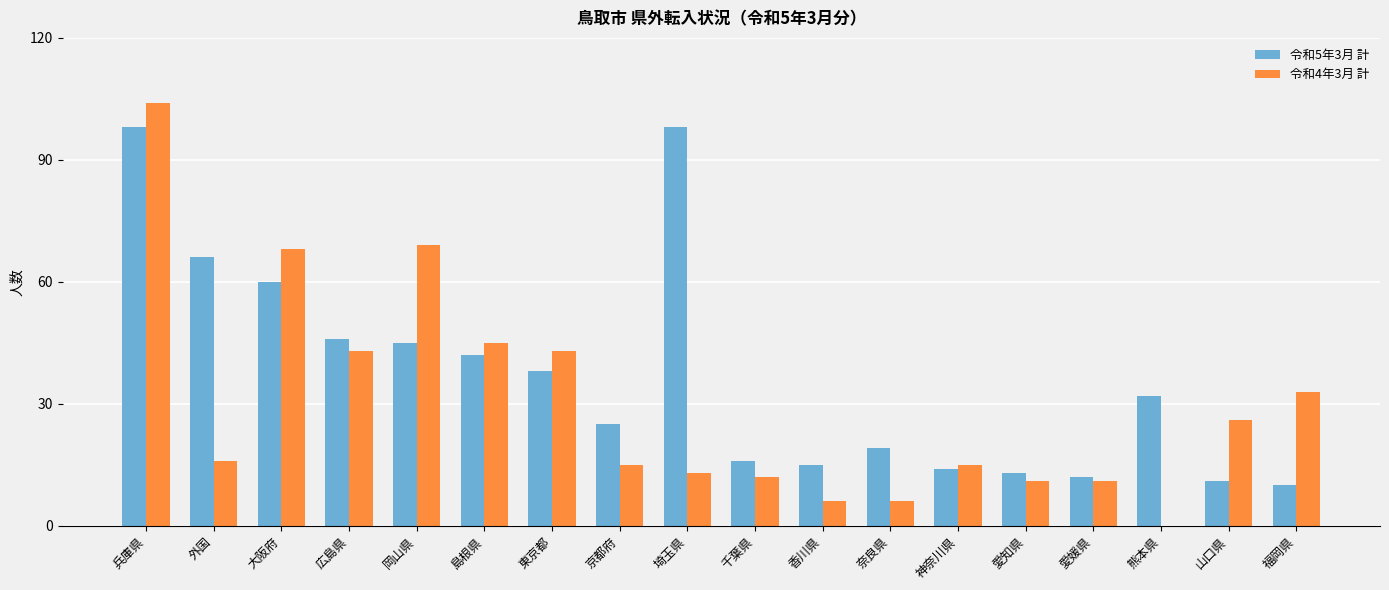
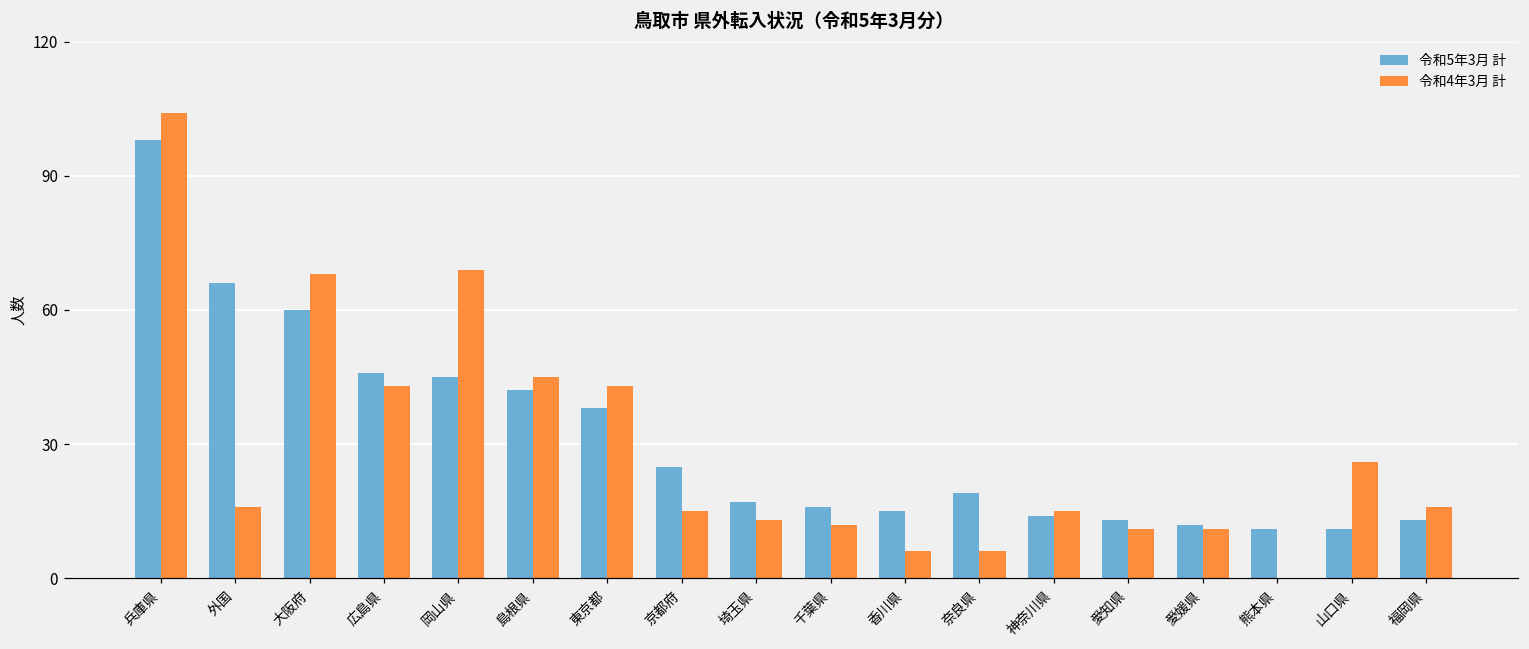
  {
    "令和5年3月 計": {
      "兵庫県": 98,
      "外国": 66,
      "大阪府": 60,
      "広島県": 46,
      "岡山県": 45,
      "島根県": 42,
      "東京都": 38,
      "京都府": 25,
-     "埼玉県": 98,
+     "埼玉県": 17,
      "千葉県": 16,
      "香川県": 15,
      "奈良県": 19,
      "神奈川県": 14,
      "愛知県": 13,
      "愛媛県": 12,
-     "熊本県": 32,
+     "熊本県": 11,
      "山口県": 11,
-     "福岡県": 10
+     "福岡県": 13
    },
    "令和4年3月 計": {
      "兵庫県": 104,
      "外国": 16,
      "大阪府": 68,
      "広島県": 43,
      "岡山県": 69,
      "島根県": 45,
      "東京都": 43,
      "京都府": 15,
      "埼玉県": 13,
      "千葉県": 12,
      "香川県": 6,
      "奈良県": 6,
      "神奈川県": 15,
      "愛知県": 11,
      "愛媛県": 11,
      "熊本県": 0,
      "山口県": 26,
-     "福岡県": 33
+     "福岡県": 16
    }
  }
